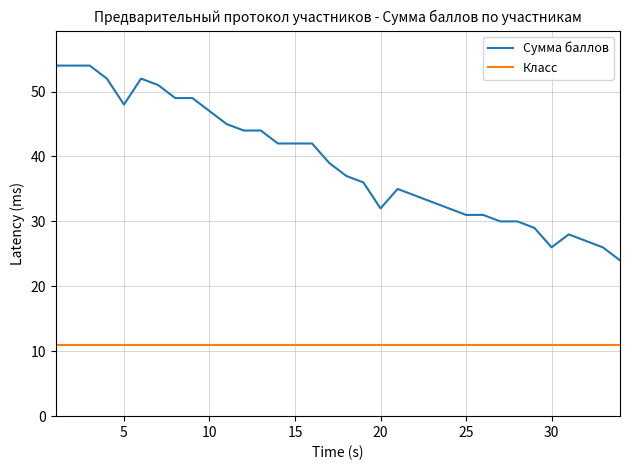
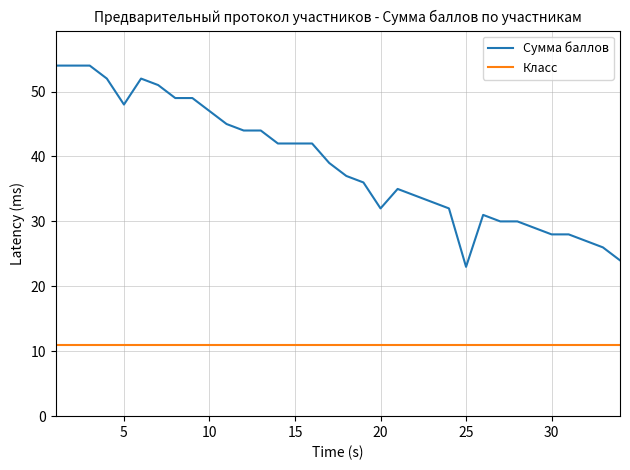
  {
    "Сумма баллов": {
      "5": 48,
      "10": 47,
      "15": 42,
      "20": 32,
-     "25": 31,
-     "30": 26
+     "25": 23,
+     "30": 28
    },
    "Класс": {
      "5": 11,
      "10": 11,
      "15": 11,
      "20": 11,
      "25": 11,
      "30": 11
    }
  }
